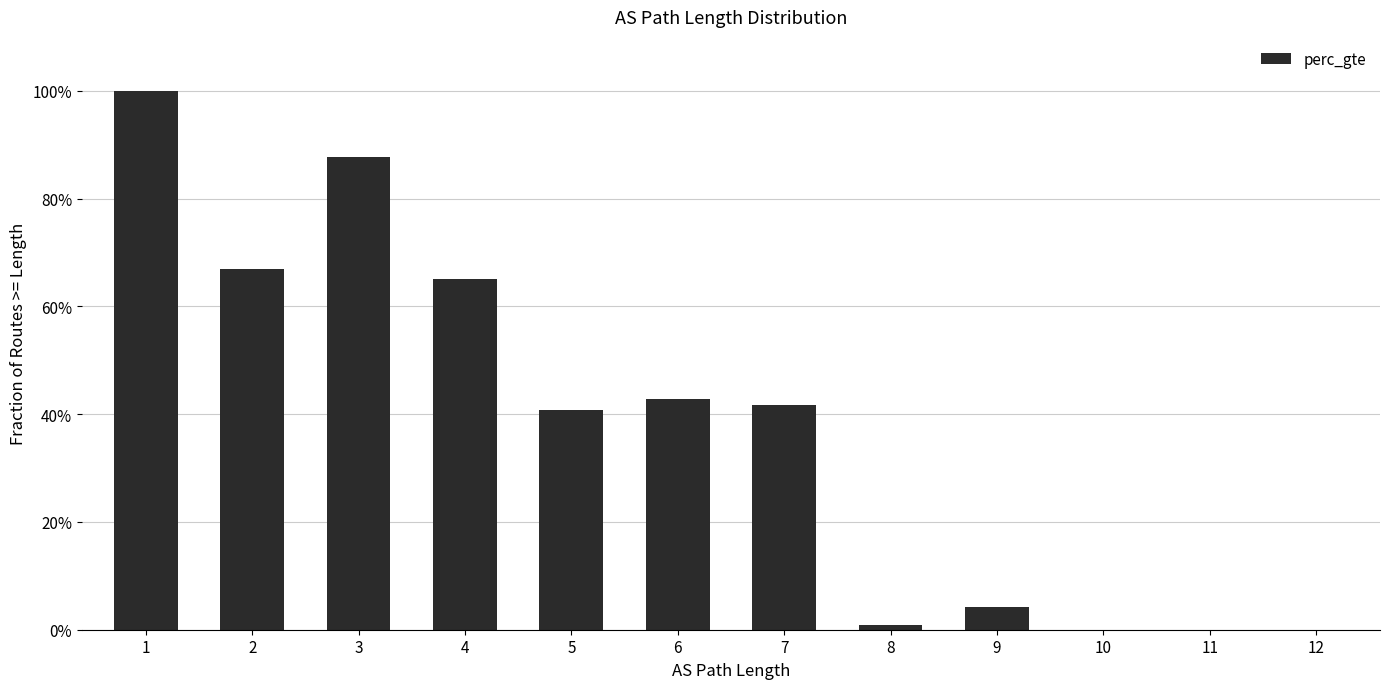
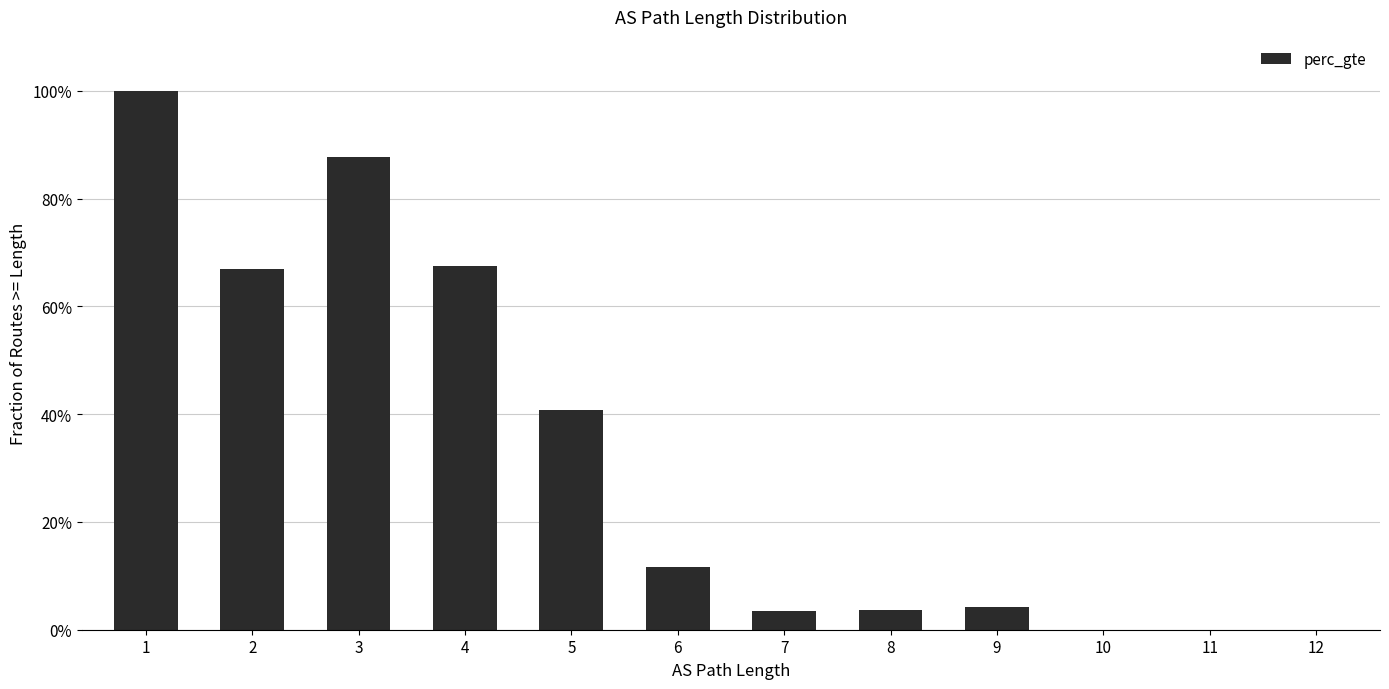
  {
    "1": "100%",
    "2": "67%",
    "3": "88%",
-   "4": "65%",
+   "4": "68%",
    "5": "41%",
-   "6": "43%",
-   "7": "42%",
-   "8": "1%",
+   "6": "12%",
+   "7": "3%",
+   "8": "4%",
    "9": "4%"
  }
